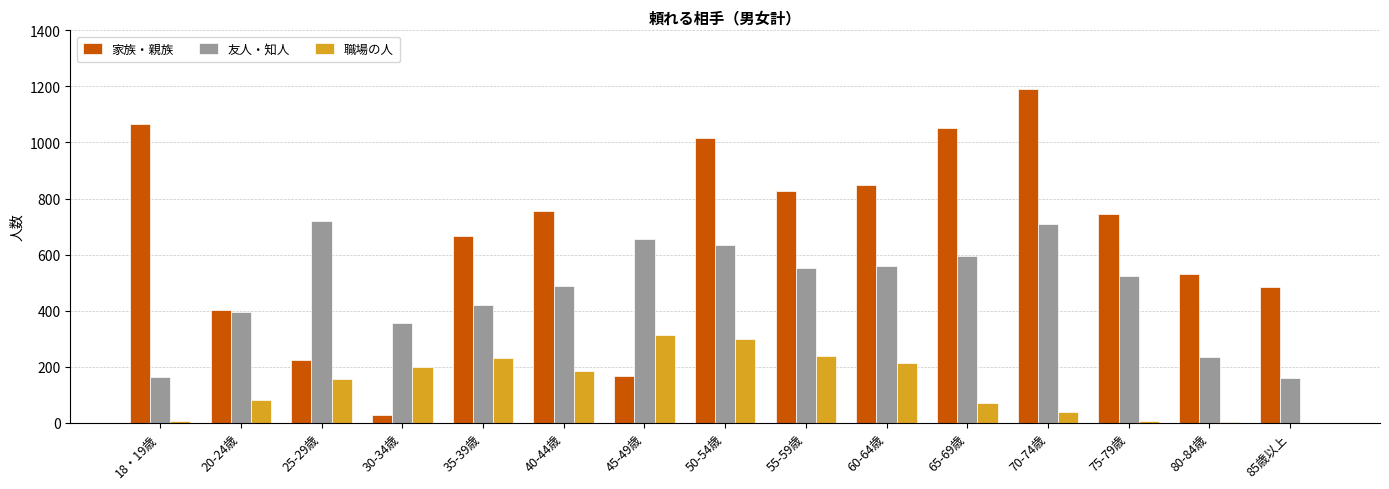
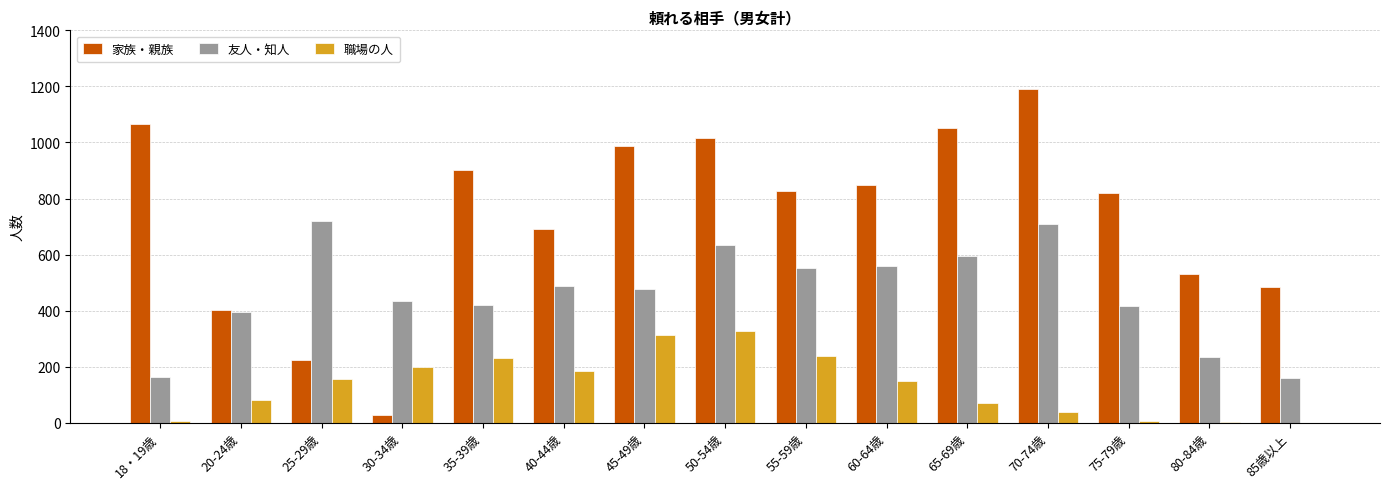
  {
    "家族・親族": {
      "18・19歳": 1070,
      "20-24歳": 400,
      "25-29歳": 230,
      "30-34歳": 30,
-     "35-39歳": 670,
-     "40-44歳": 760,
-     "45-49歳": 170,
+     "35-39歳": 900,
+     "40-44歳": 690,
+     "45-49歳": 990,
      "50-54歳": 1020,
      "55-59歳": 830,
      "60-64歳": 850,
      "65-69歳": 1050,
      "70-74歳": 1190,
-     "75-79歳": 750,
+     "75-79歳": 820,
      "80-84歳": 530,
      "85歳以上": 490
    },
    "友人・知人": {
      "18・19歳": 170,
      "20-24歳": 390,
      "25-29歳": 720,
-     "30-34歳": 360,
+     "30-34歳": 440,
      "35-39歳": 420,
      "40-44歳": 490,
-     "45-49歳": 660,
+     "45-49歳": 480,
      "50-54歳": 630,
      "55-59歳": 550,
      "60-64歳": 560,
      "65-69歳": 590,
      "70-74歳": 710,
-     "75-79歳": 520,
+     "75-79歳": 420,
      "80-84歳": 230,
      "85歳以上": 160
    },
    "職場の人": {
      "20-24歳": 80,
      "25-29歳": 160,
      "30-34歳": 200,
      "35-39歳": 230,
      "40-44歳": 180,
      "45-49歳": 310,
-     "50-54歳": 300,
+     "50-54歳": 330,
      "55-59歳": 240,
-     "60-64歳": 210,
+     "60-64歳": 150,
      "65-69歳": 70,
      "70-74歳": 40
    }
  }
